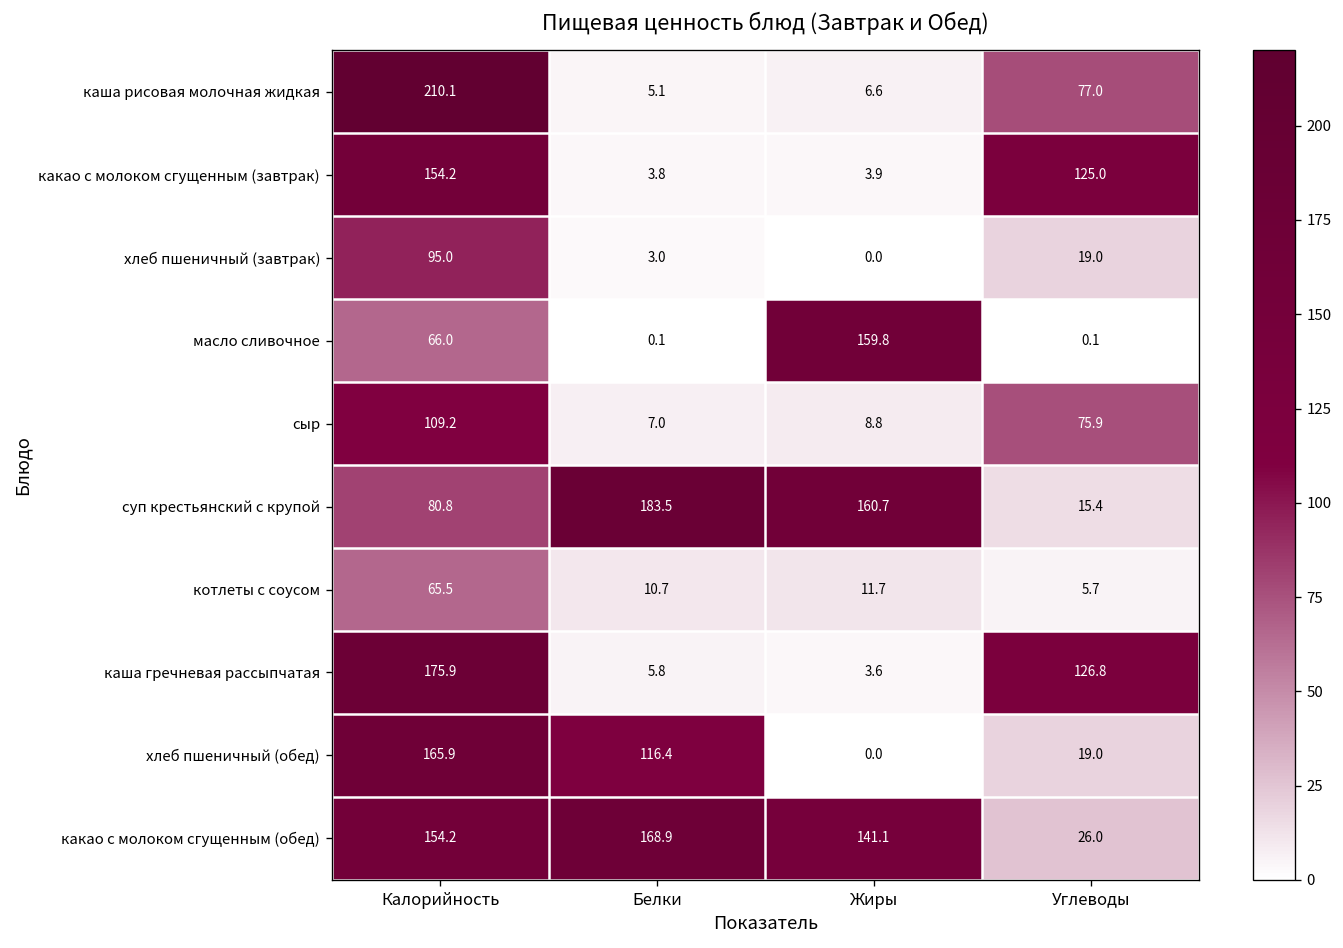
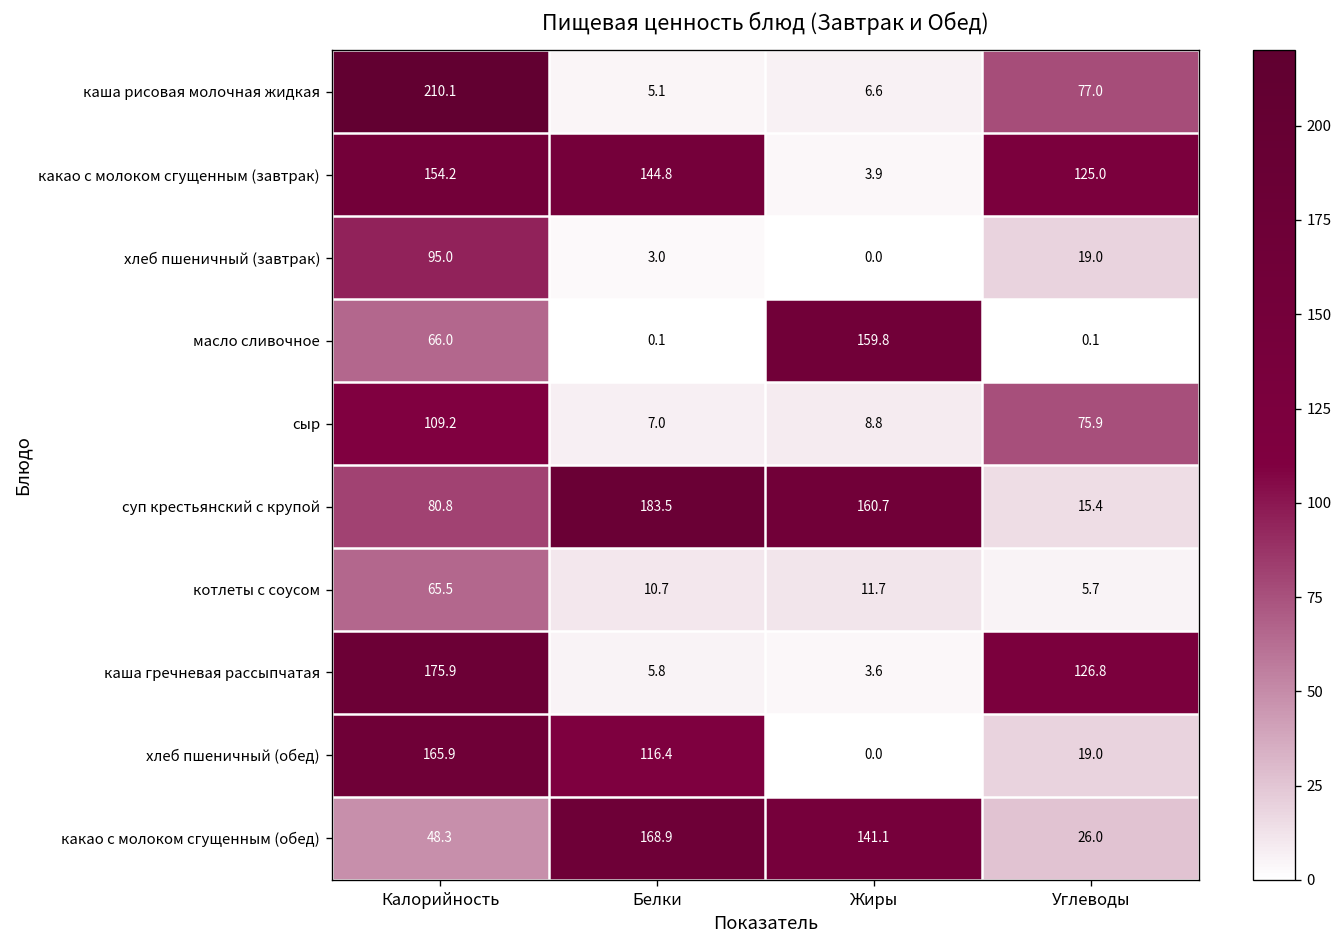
  {
    "каша рисовая молочная жидкая": {
      "Калорийность": 210.1,
      "Белки": 5.1,
      "Жиры": 6.6,
      "Углеводы": 77.0
    },
    "какао с молоком сгущенным (завтрак)": {
      "Калорийность": 154.2,
-     "Белки": 3.8,
+     "Белки": 144.8,
      "Жиры": 3.9,
      "Углеводы": 125.0
    },
    "хлеб пшеничный (завтрак)": {
      "Калорийность": 95.0,
      "Белки": 3.0,
      "Жиры": 0.0,
      "Углеводы": 19.0
    },
    "масло сливочное": {
      "Калорийность": 66.0,
      "Белки": 0.1,
      "Жиры": 159.8,
      "Углеводы": 0.1
    },
    "сыр": {
      "Калорийность": 109.2,
      "Белки": 7.0,
      "Жиры": 8.8,
      "Углеводы": 75.9
    },
    "суп крестьянский с крупой": {
      "Калорийность": 80.8,
      "Белки": 183.5,
      "Жиры": 160.7,
      "Углеводы": 15.4
    },
    "котлеты с соусом": {
      "Калорийность": 65.5,
      "Белки": 10.7,
      "Жиры": 11.7,
      "Углеводы": 5.7
    },
    "каша гречневая рассыпчатая": {
      "Калорийность": 175.9,
      "Белки": 5.8,
      "Жиры": 3.6,
      "Углеводы": 126.8
    },
    "хлеб пшеничный (обед)": {
      "Калорийность": 165.9,
      "Белки": 116.4,
      "Жиры": 0.0,
      "Углеводы": 19.0
    },
    "какао с молоком сгущенным (обед)": {
-     "Калорийность": 154.2,
+     "Калорийность": 48.3,
      "Белки": 168.9,
      "Жиры": 141.1,
      "Углеводы": 26.0
    }
  }
